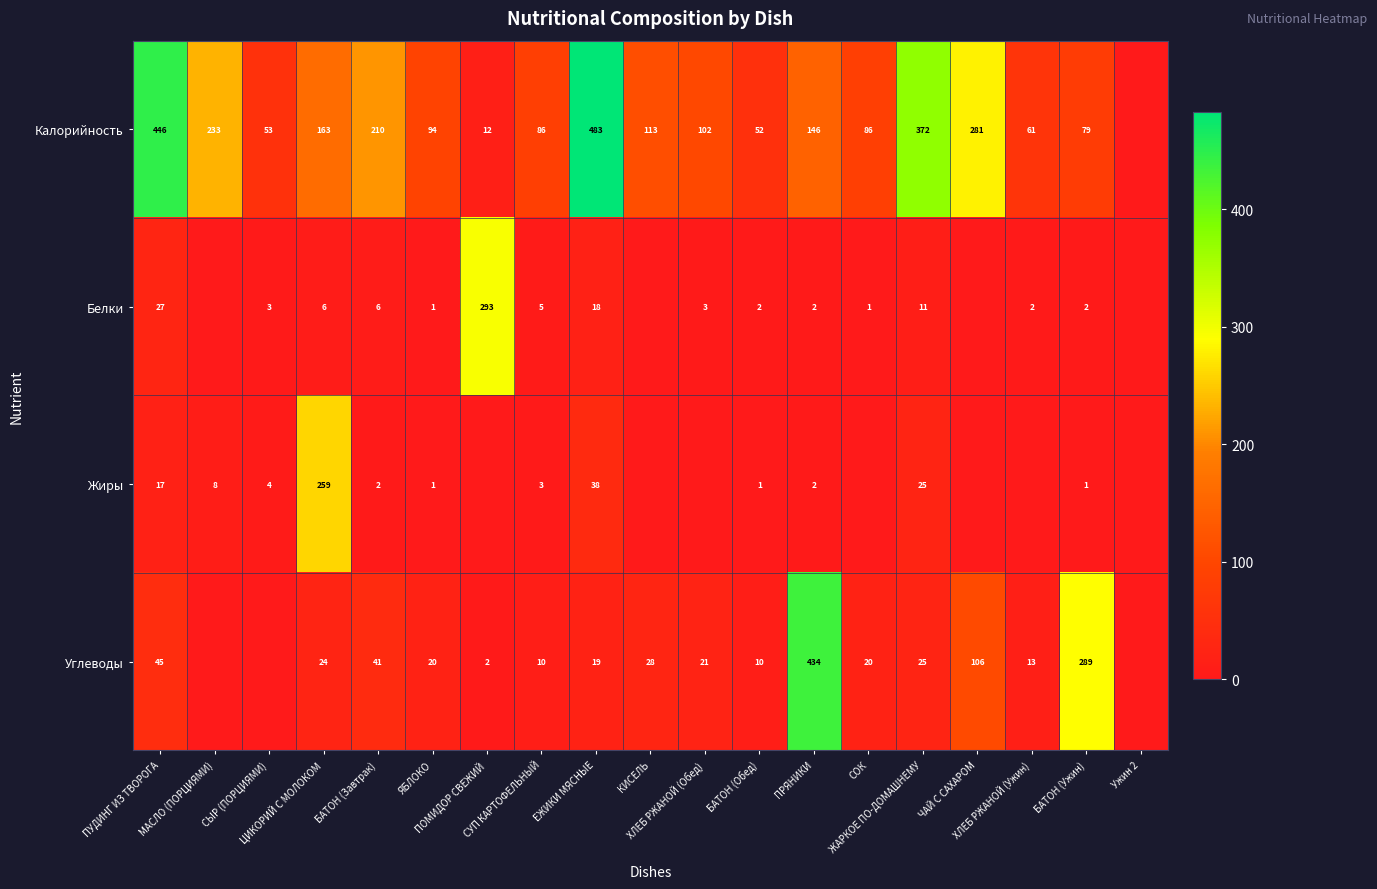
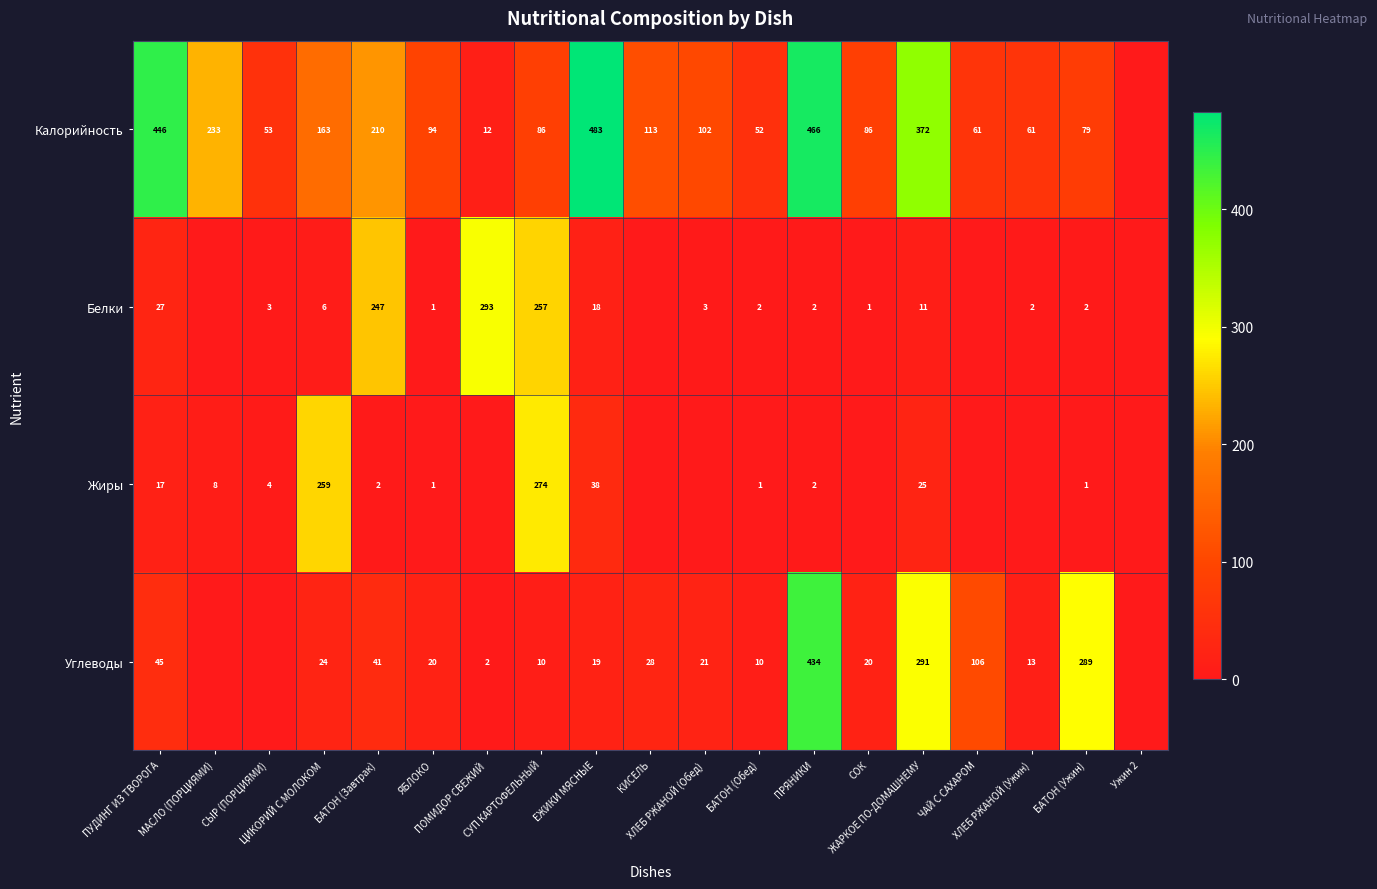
  {
    "Калорийность": {
      "ПУДИНГ ИЗ ТВОРОГА": 446,
      "МАСЛО (ПОРЦИЯМИ)": 233,
      "СЫР (ПОРЦИЯМИ)": 53,
      "ЦИКОРИЙ С МОЛОКОМ": 163,
      "БАТОН (Завтрак)": 210,
      "ЯБЛОКО": 94,
      "ПОМИДОР СВЕЖИЙ": 12,
      "СУП КАРТОФЕЛЬНЫЙ": 86,
      "ЕЖИКИ МЯСНЫЕ": 483,
      "КИСЕЛЬ": 113,
      "ХЛЕБ РЖАНОЙ (Обед)": 102,
      "БАТОН (Обед)": 52,
-     "ПРЯНИКИ": 146,
+     "ПРЯНИКИ": 466,
      "СОК": 86,
      "ЖАРКОЕ ПО-ДОМАШНЕМУ": 372,
-     "ЧАЙ С САХАРОМ": 281,
+     "ЧАЙ С САХАРОМ": 61,
      "ХЛЕБ РЖАНОЙ (Ужин)": 61,
      "БАТОН (Ужин)": 79
    },
    "Белки": {
      "ПУДИНГ ИЗ ТВОРОГА": 27,
      "СЫР (ПОРЦИЯМИ)": 3,
      "ЦИКОРИЙ С МОЛОКОМ": 6,
-     "БАТОН (Завтрак)": 6,
+     "БАТОН (Завтрак)": 247,
      "ЯБЛОКО": 1,
      "ПОМИДОР СВЕЖИЙ": 293,
-     "СУП КАРТОФЕЛЬНЫЙ": 5,
+     "СУП КАРТОФЕЛЬНЫЙ": 257,
      "ЕЖИКИ МЯСНЫЕ": 18,
      "ХЛЕБ РЖАНОЙ (Обед)": 3,
      "БАТОН (Обед)": 2,
      "ПРЯНИКИ": 2,
      "СОК": 1,
      "ЖАРКОЕ ПО-ДОМАШНЕМУ": 11,
      "ХЛЕБ РЖАНОЙ (Ужин)": 2,
      "БАТОН (Ужин)": 2
    },
    "Жиры": {
      "ПУДИНГ ИЗ ТВОРОГА": 17,
      "МАСЛО (ПОРЦИЯМИ)": 8,
      "СЫР (ПОРЦИЯМИ)": 4,
      "ЦИКОРИЙ С МОЛОКОМ": 259,
      "БАТОН (Завтрак)": 2,
      "ЯБЛОКО": 1,
-     "СУП КАРТОФЕЛЬНЫЙ": 3,
+     "СУП КАРТОФЕЛЬНЫЙ": 274,
      "ЕЖИКИ МЯСНЫЕ": 38,
      "БАТОН (Обед)": 1,
      "ПРЯНИКИ": 2,
      "ЖАРКОЕ ПО-ДОМАШНЕМУ": 25,
      "БАТОН (Ужин)": 1
    },
    "Углеводы": {
      "ПУДИНГ ИЗ ТВОРОГА": 45,
      "ЦИКОРИЙ С МОЛОКОМ": 24,
      "БАТОН (Завтрак)": 41,
      "ЯБЛОКО": 20,
      "ПОМИДОР СВЕЖИЙ": 2,
      "СУП КАРТОФЕЛЬНЫЙ": 10,
      "ЕЖИКИ МЯСНЫЕ": 19,
      "КИСЕЛЬ": 28,
      "ХЛЕБ РЖАНОЙ (Обед)": 21,
      "БАТОН (Обед)": 10,
      "ПРЯНИКИ": 434,
      "СОК": 20,
-     "ЖАРКОЕ ПО-ДОМАШНЕМУ": 25,
+     "ЖАРКОЕ ПО-ДОМАШНЕМУ": 291,
      "ЧАЙ С САХАРОМ": 106,
      "ХЛЕБ РЖАНОЙ (Ужин)": 13,
      "БАТОН (Ужин)": 289
    }
  }
